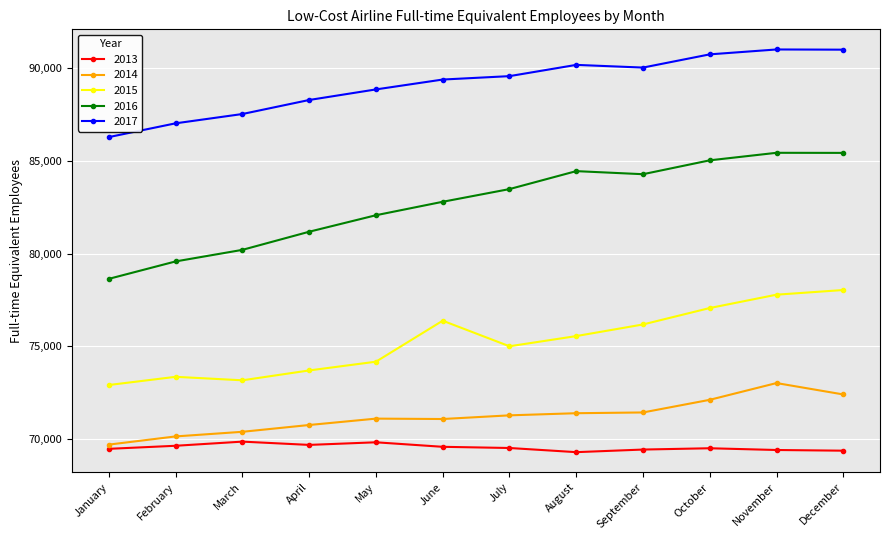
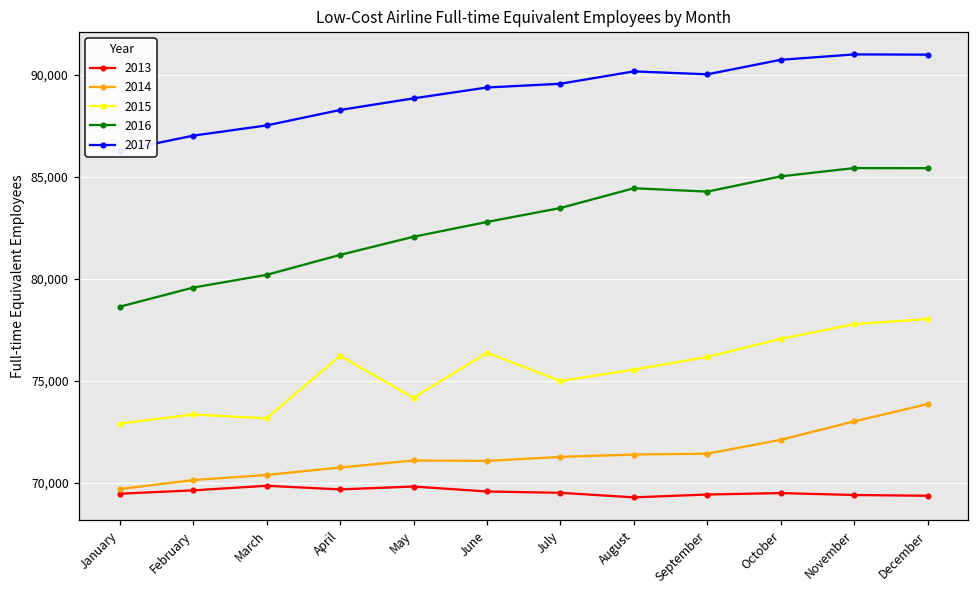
  {
    "2013": {
      "January": "69,500",
      "February": "69,600",
      "March": "69,900",
      "April": "69,700",
      "May": "69,800",
      "June": "69,600",
      "July": "69,500",
      "August": "69,300",
      "September": "69,400",
      "October": "69,500",
      "November": "69,400",
      "December": "69,400"
    },
    "2014": {
      "January": "69,700",
      "February": "70,100",
      "March": "70,400",
      "April": "70,800",
      "May": "71,100",
      "June": "71,100",
      "July": "71,300",
      "August": "71,400",
      "September": "71,400",
      "October": "72,100",
      "November": "73,000",
-     "December": "72,400"
+     "December": "73,900"
    },
    "2015": {
      "January": "72,900",
      "February": "73,400",
      "March": "73,200",
-     "April": "73,700",
+     "April": "76,200",
      "May": "74,200",
      "June": "76,400",
      "July": "75,000",
      "August": "75,500",
      "September": "76,200",
      "October": "77,100",
      "November": "77,800",
      "December": "78,000"
    },
    "2016": {
      "January": "78,600",
      "February": "79,600",
      "March": "80,200",
      "April": "81,200",
      "May": "82,100",
      "June": "82,800",
      "July": "83,500",
      "August": "84,500",
      "September": "84,300",
      "October": "85,000",
      "November": "85,400",
      "December": "85,400"
    },
    "2017": {
      "January": "86,300",
      "February": "87,000",
      "March": "87,500",
      "April": "88,300",
      "May": "88,900",
      "June": "89,400",
      "July": "89,600",
      "August": "90,200",
      "September": "90,000",
      "October": "90,800",
      "November": "91,000",
      "December": "91,000"
    }
  }
